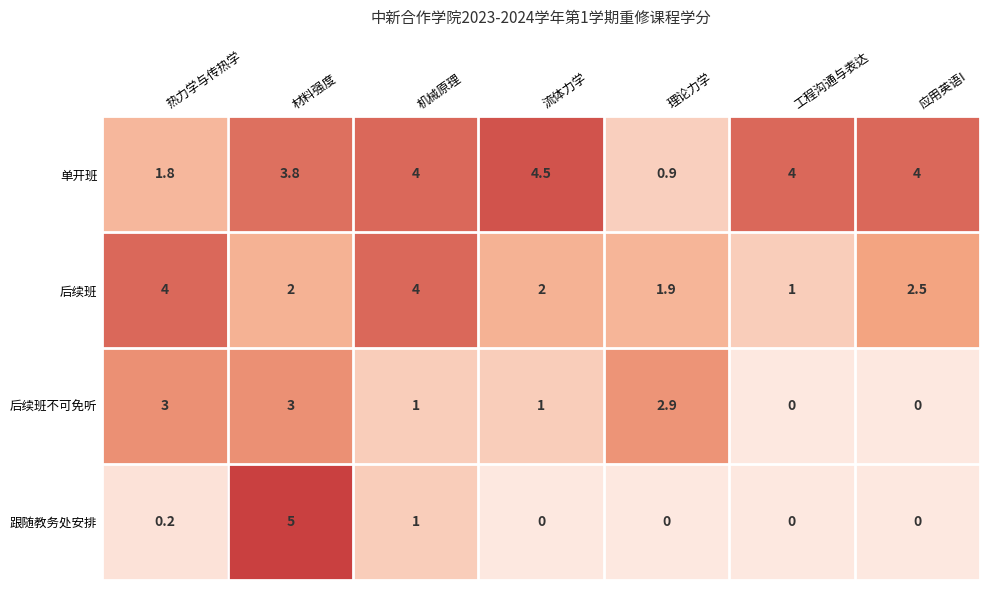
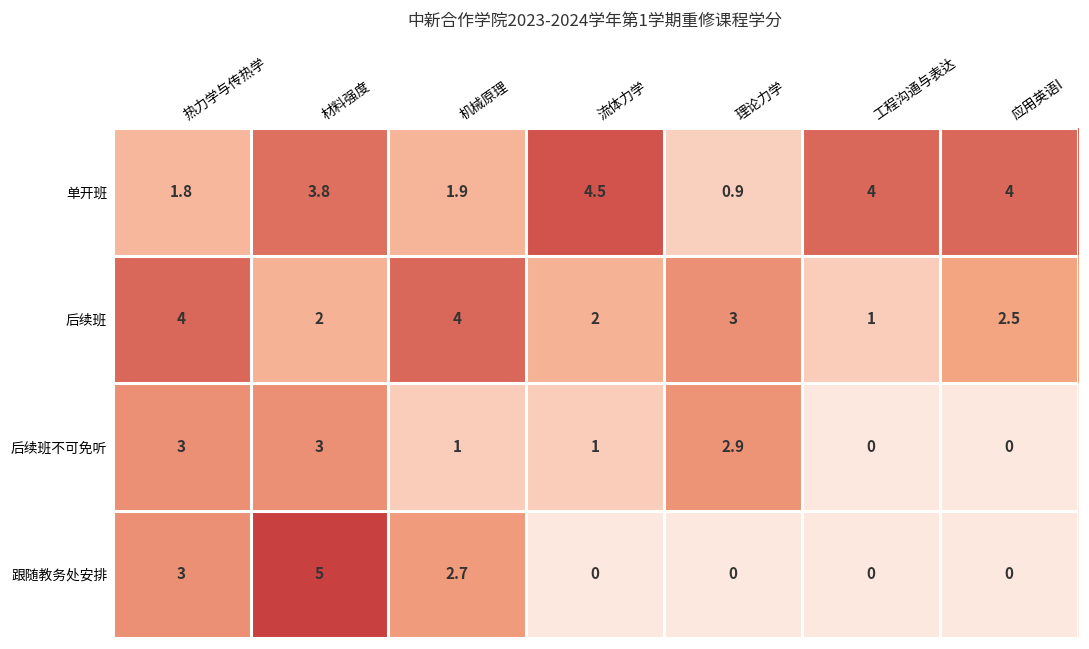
  {
    "单开班": {
      "热力学与传热学": 1.8,
      "材料强度": 3.8,
-     "机械原理": 4,
+     "机械原理": 1.9,
      "流体力学": 4.5,
      "理论力学": 0.9,
      "工程沟通与表达": 4,
      "应用英语I": 4
    },
    "后续班": {
      "热力学与传热学": 4,
      "材料强度": 2,
      "机械原理": 4,
      "流体力学": 2,
-     "理论力学": 1.9,
+     "理论力学": 3,
      "工程沟通与表达": 1,
      "应用英语I": 2.5
    },
    "后续班不可免听": {
      "热力学与传热学": 3,
      "材料强度": 3,
      "机械原理": 1,
      "流体力学": 1,
      "理论力学": 2.9,
      "工程沟通与表达": 0,
      "应用英语I": 0
    },
    "跟随教务处安排": {
-     "热力学与传热学": 0.2,
+     "热力学与传热学": 3,
      "材料强度": 5,
-     "机械原理": 1,
+     "机械原理": 2.7,
      "流体力学": 0,
      "理论力学": 0,
      "工程沟通与表达": 0,
      "应用英语I": 0
    }
  }
